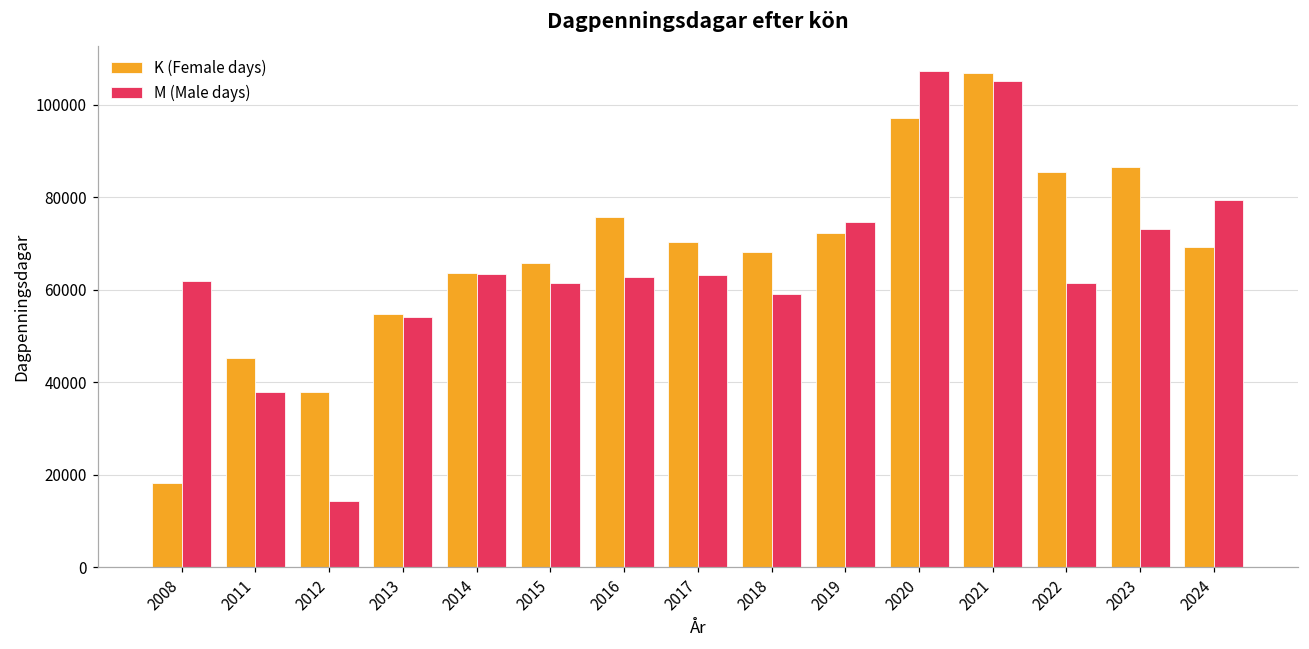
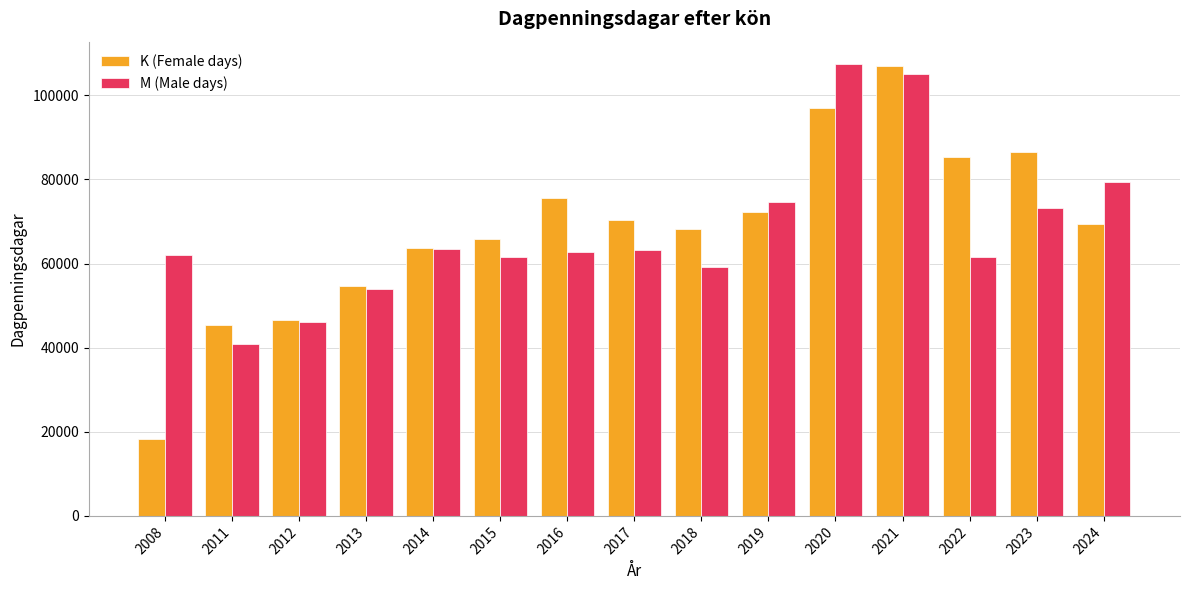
  {
    "K (Female days)": {
      "2008": 18000,
      "2011": 45000,
-     "2012": 38000,
+     "2012": 46000,
      "2013": 55000,
      "2014": 64000,
      "2015": 66000,
      "2016": 76000,
      "2017": 70000,
      "2018": 68000,
      "2019": 72000,
      "2020": 97000,
      "2021": 107000,
      "2022": 85000,
      "2023": 86000,
      "2024": 69000
    },
    "M (Male days)": {
      "2008": 62000,
-     "2011": 38000,
-     "2012": 14000,
+     "2011": 41000,
+     "2012": 46000,
      "2013": 54000,
      "2014": 64000,
      "2015": 62000,
      "2016": 63000,
      "2017": 63000,
      "2018": 59000,
      "2019": 75000,
      "2020": 107000,
      "2021": 105000,
      "2022": 61000,
      "2023": 73000,
      "2024": 79000
    }
  }
